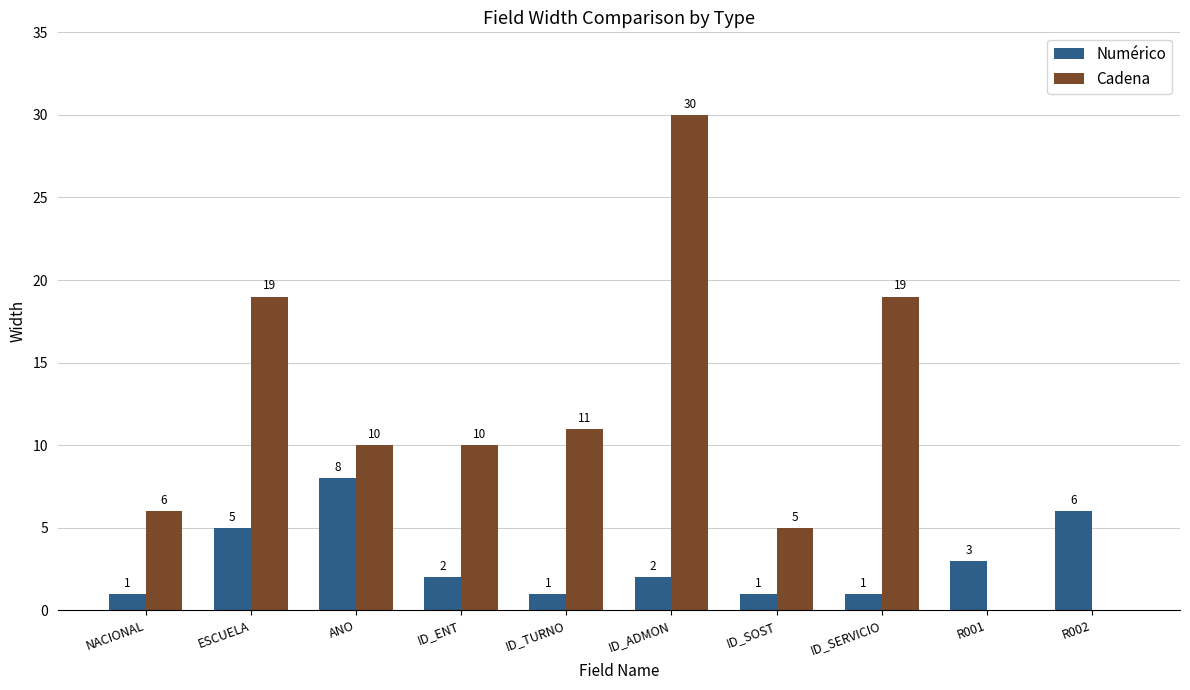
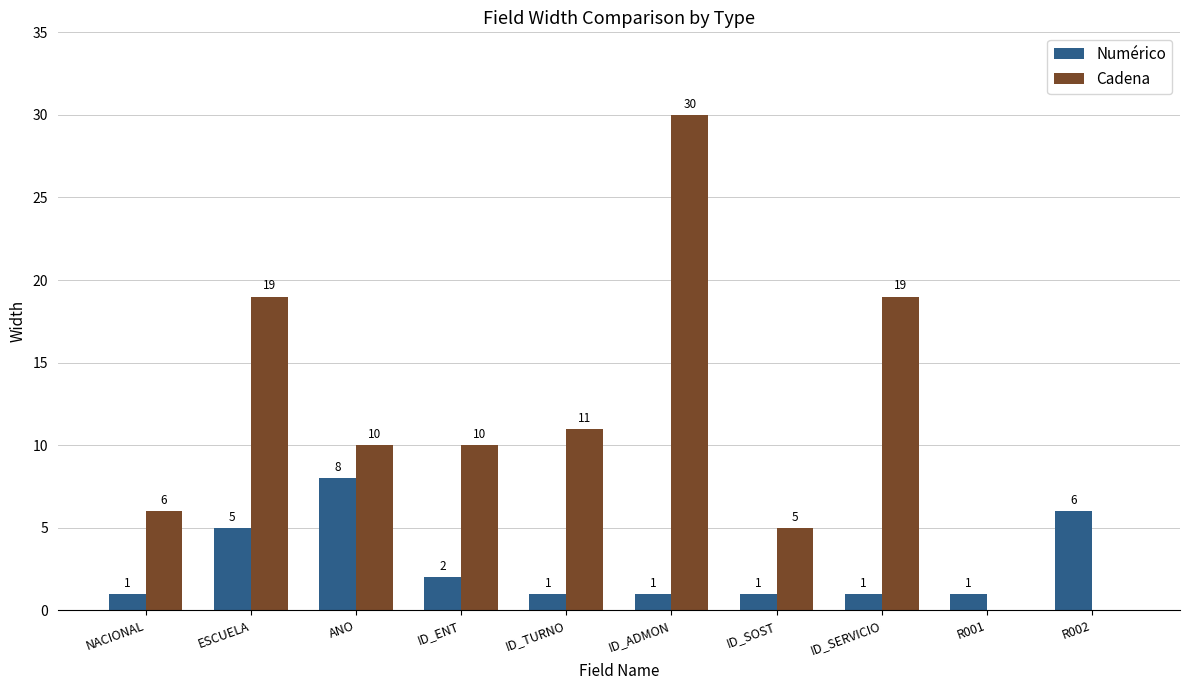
  {
    "Numérico": {
      "NACIONAL": 1,
      "ESCUELA": 5,
      "ANO": 8,
      "ID_ENT": 2,
      "ID_TURNO": 1,
-     "ID_ADMON": 2,
+     "ID_ADMON": 1,
      "ID_SOST": 1,
      "ID_SERVICIO": 1,
-     "R001": 3,
+     "R001": 1,
      "R002": 6
    },
    "Cadena": {
      "NACIONAL": 6,
      "ESCUELA": 19,
      "ANO": 10,
      "ID_ENT": 10,
      "ID_TURNO": 11,
      "ID_ADMON": 30,
      "ID_SOST": 5,
      "ID_SERVICIO": 19
    }
  }
